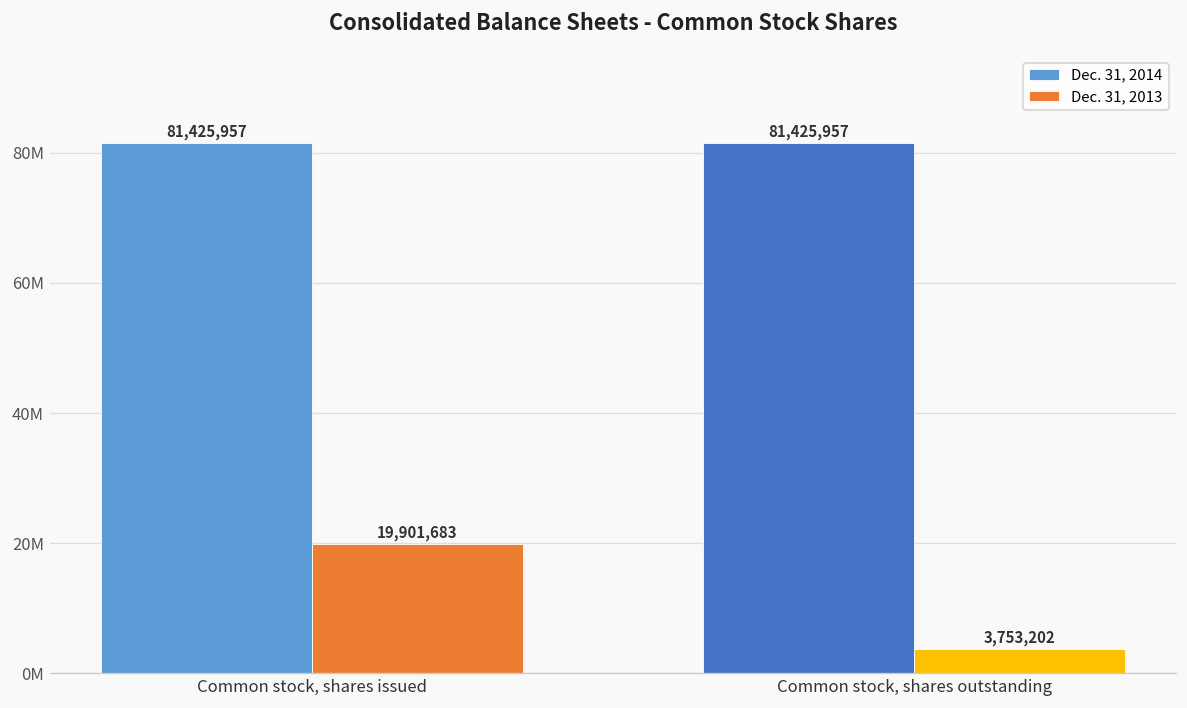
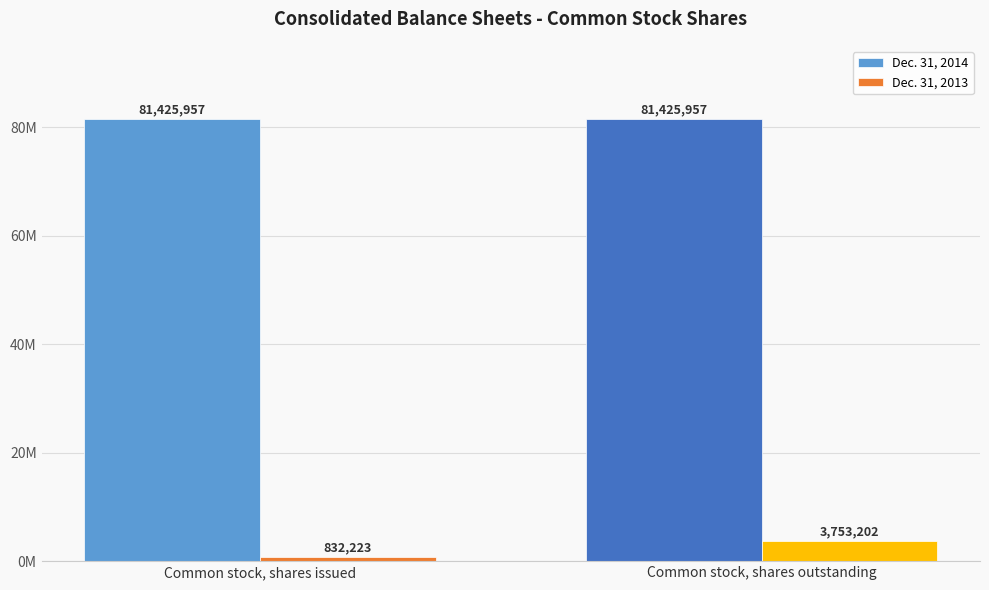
  {
    "Dec. 31, 2014": {
      "Common stock, shares issued": "81,425,957",
      "Common stock, shares outstanding": "81,425,957"
    },
    "Dec. 31, 2013": {
-     "Common stock, shares issued": "19,901,683",
+     "Common stock, shares issued": "832,223",
      "Common stock, shares outstanding": "3,753,202"
    }
  }
